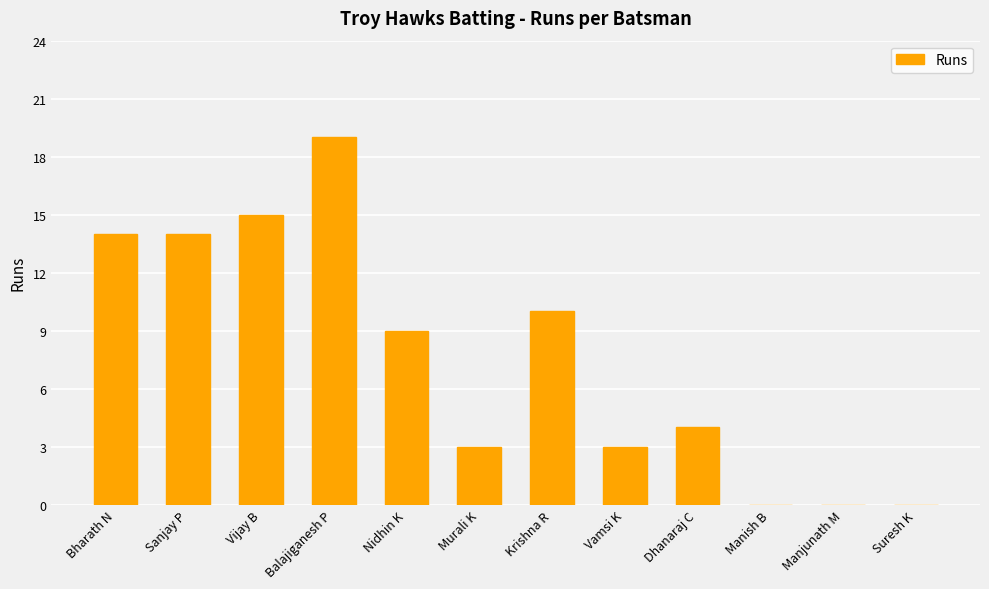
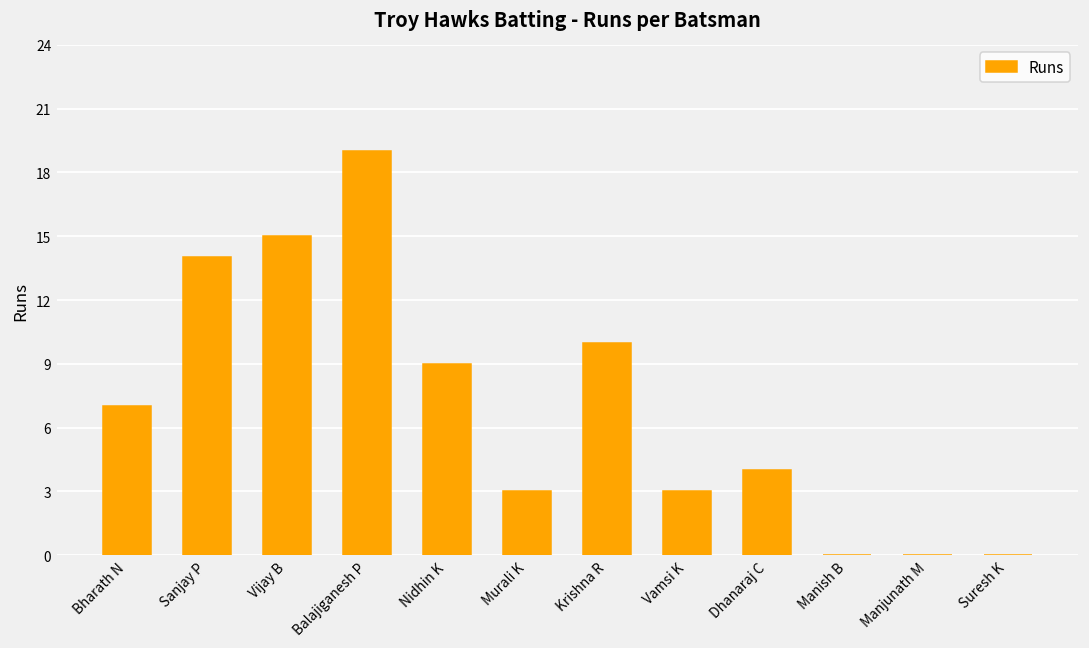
  {
-   "Bharath N": 14,
+   "Bharath N": 7,
    "Sanjay P": 14,
    "Vijay B": 15,
    "Balajiganesh P": 19,
    "Nidhin K": 9,
    "Murali K": 3,
    "Krishna R": 10,
    "Vamsi K": 3,
    "Dhanaraj C": 4,
    "Manish B": 0,
    "Manjunath M": 0,
    "Suresh K": 0
  }
